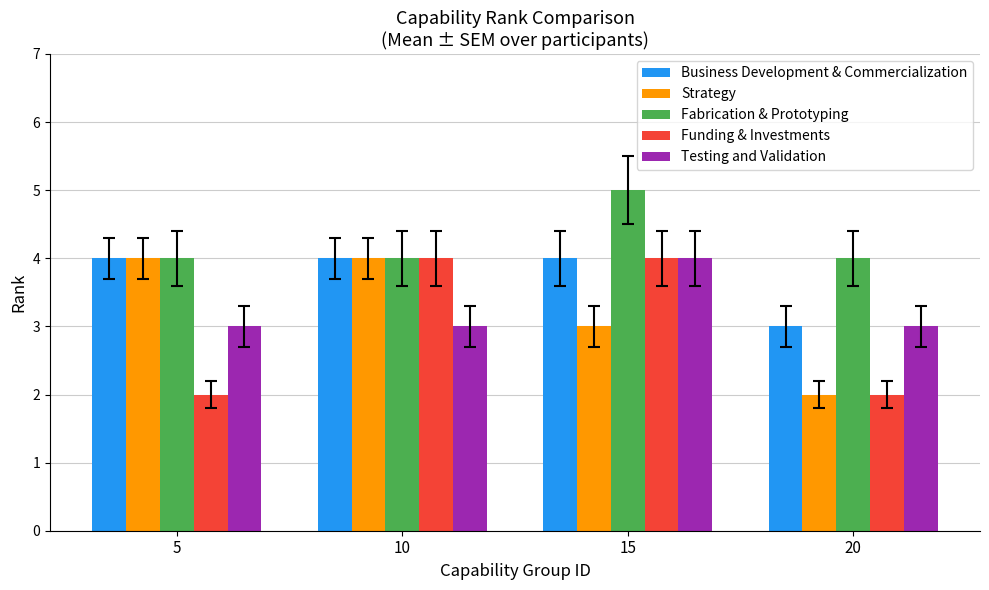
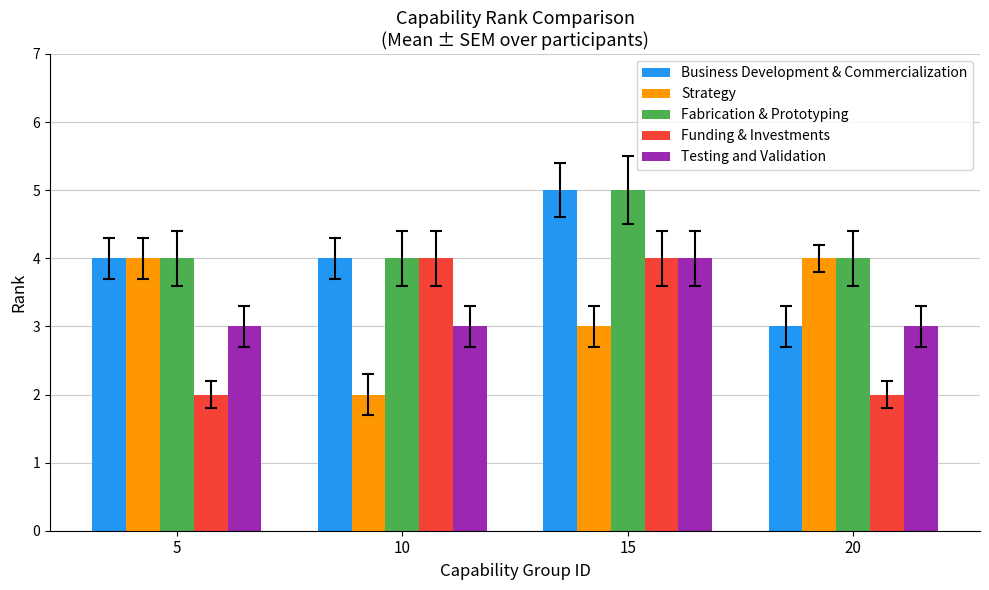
  {
    "Business Development & Commercialization": {
      "5": 4,
      "10": 4,
-     "15": 4,
+     "15": 5,
      "20": 3
    },
    "Strategy": {
      "5": 4,
-     "10": 4,
+     "10": 2,
      "15": 3,
-     "20": 2
+     "20": 4
    },
    "Fabrication & Prototyping": {
      "5": 4,
      "10": 4,
      "15": 5,
      "20": 4
    },
    "Funding & Investments": {
      "5": 2,
      "10": 4,
      "15": 4,
      "20": 2
    },
    "Testing and Validation": {
      "5": 3,
      "10": 3,
      "15": 4,
      "20": 3
    }
  }
